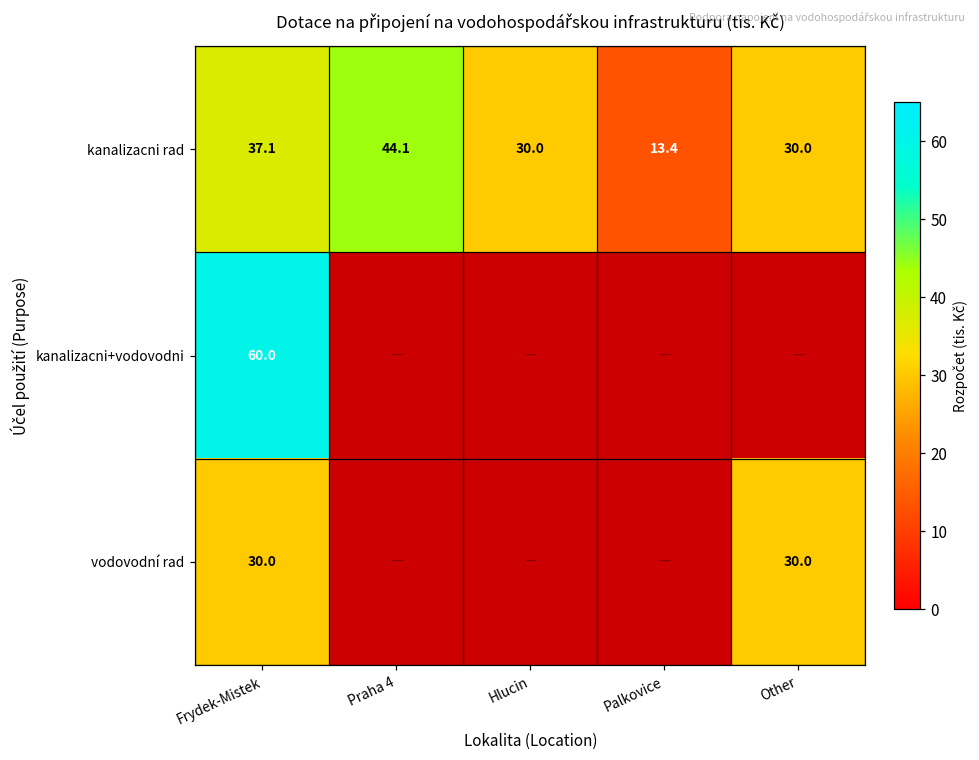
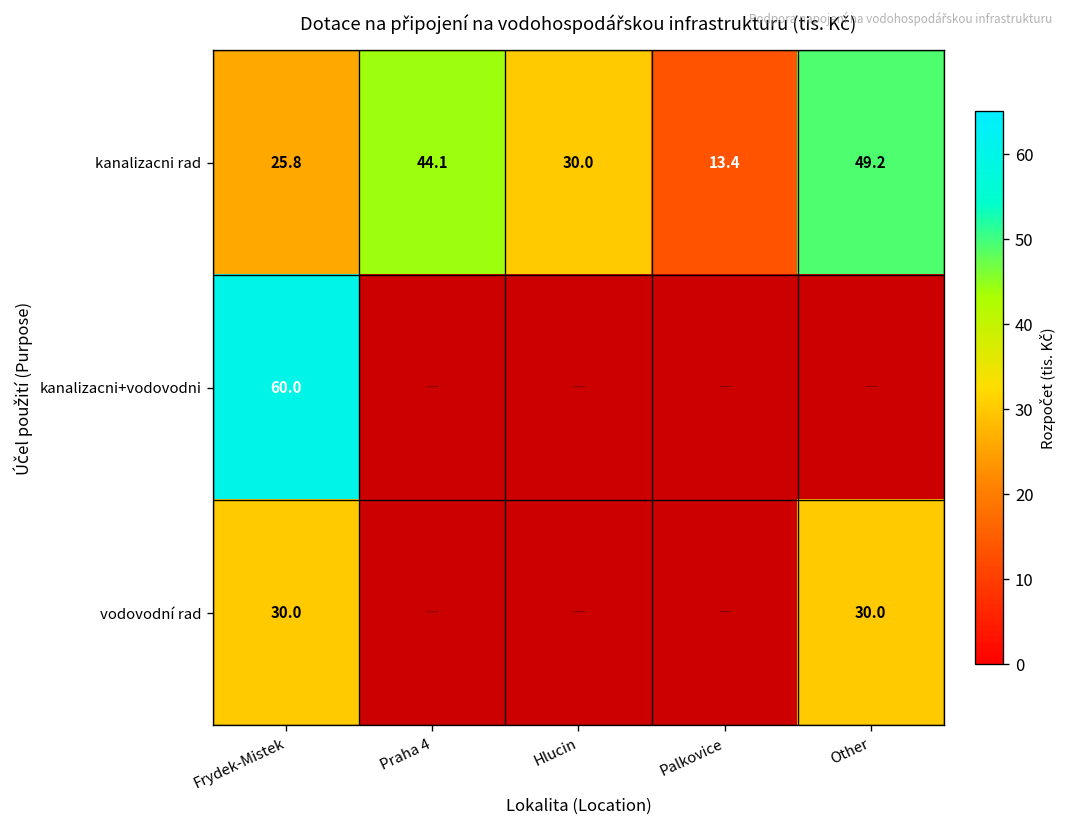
  {
    "kanalizacni rad": {
-     "Frydek-Mistek": 37.1,
+     "Frydek-Mistek": 25.8,
      "Praha 4": 44.1,
      "Hlucin": 30.0,
      "Palkovice": 13.4,
-     "Other": 30.0
+     "Other": 49.2
    },
    "kanalizacni+vodovodni": {
      "Frydek-Mistek": 60.0
    },
    "vodovodní rad": {
      "Frydek-Mistek": 30.0,
      "Other": 30.0
    }
  }
